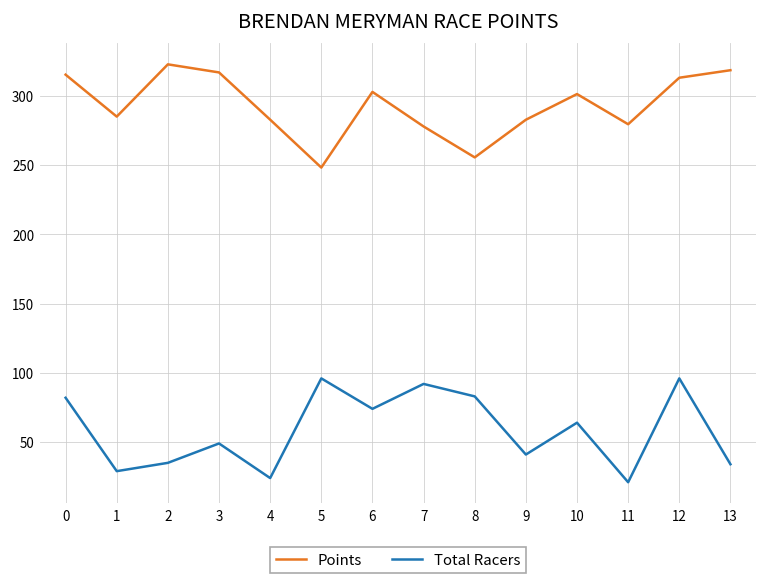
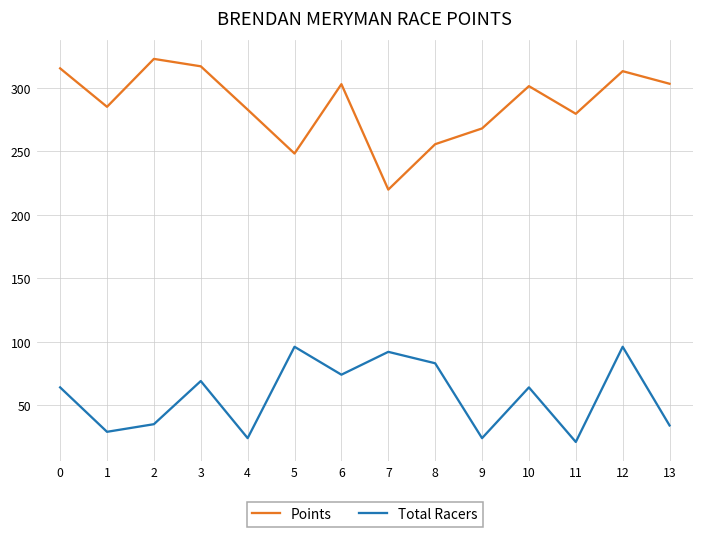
  {
    "Points": {
      "0": 315,
      "1": 285,
      "2": 323,
      "3": 317,
      "4": 283,
      "5": 248,
      "6": 303,
-     "7": 278,
+     "7": 220,
      "8": 256,
-     "9": 283,
+     "9": 268,
      "10": 301,
      "11": 280,
      "12": 313,
-     "13": 319
+     "13": 303
    },
    "Total Racers": {
-     "0": 82,
+     "0": 64,
      "1": 29,
      "2": 35,
-     "3": 49,
+     "3": 69,
      "4": 24,
      "5": 96,
      "6": 74,
      "7": 92,
      "8": 83,
-     "9": 41,
+     "9": 24,
      "10": 64,
      "11": 21,
      "12": 96,
      "13": 34
    }
  }
